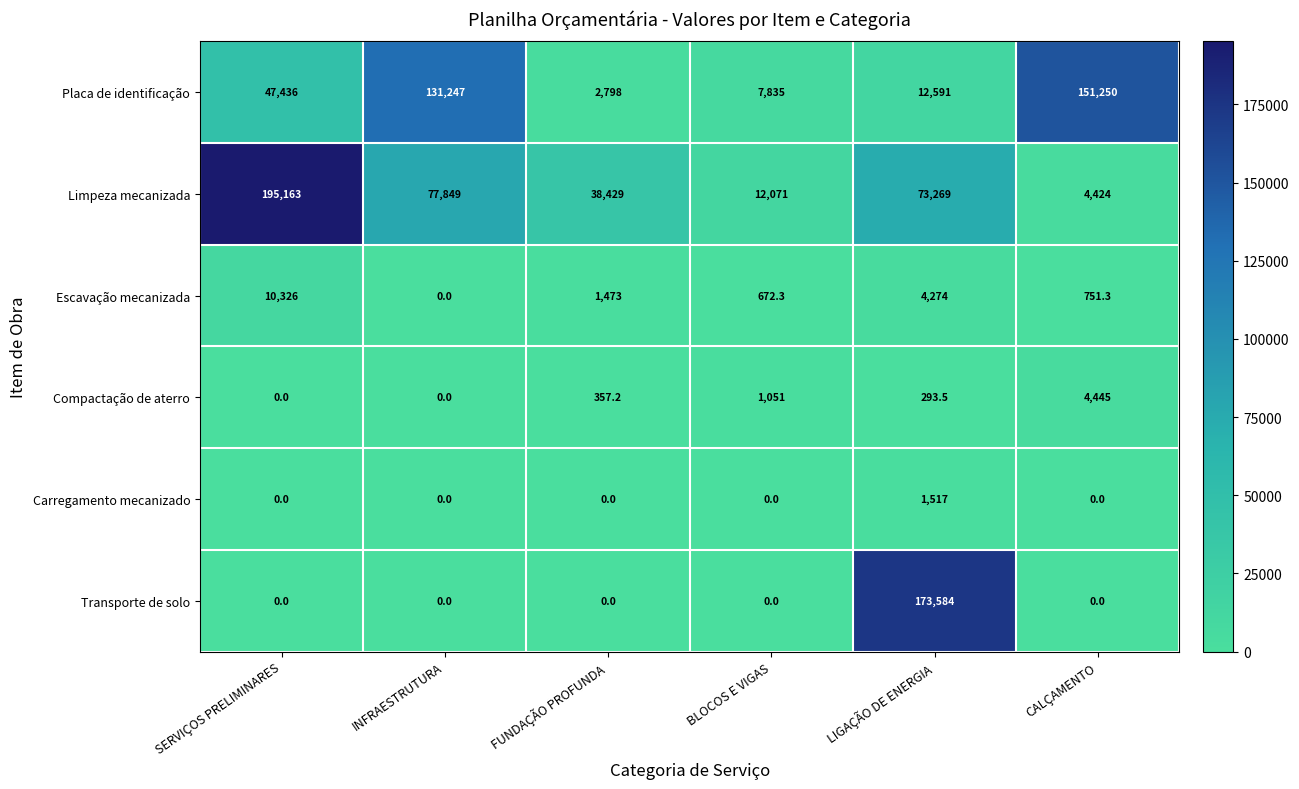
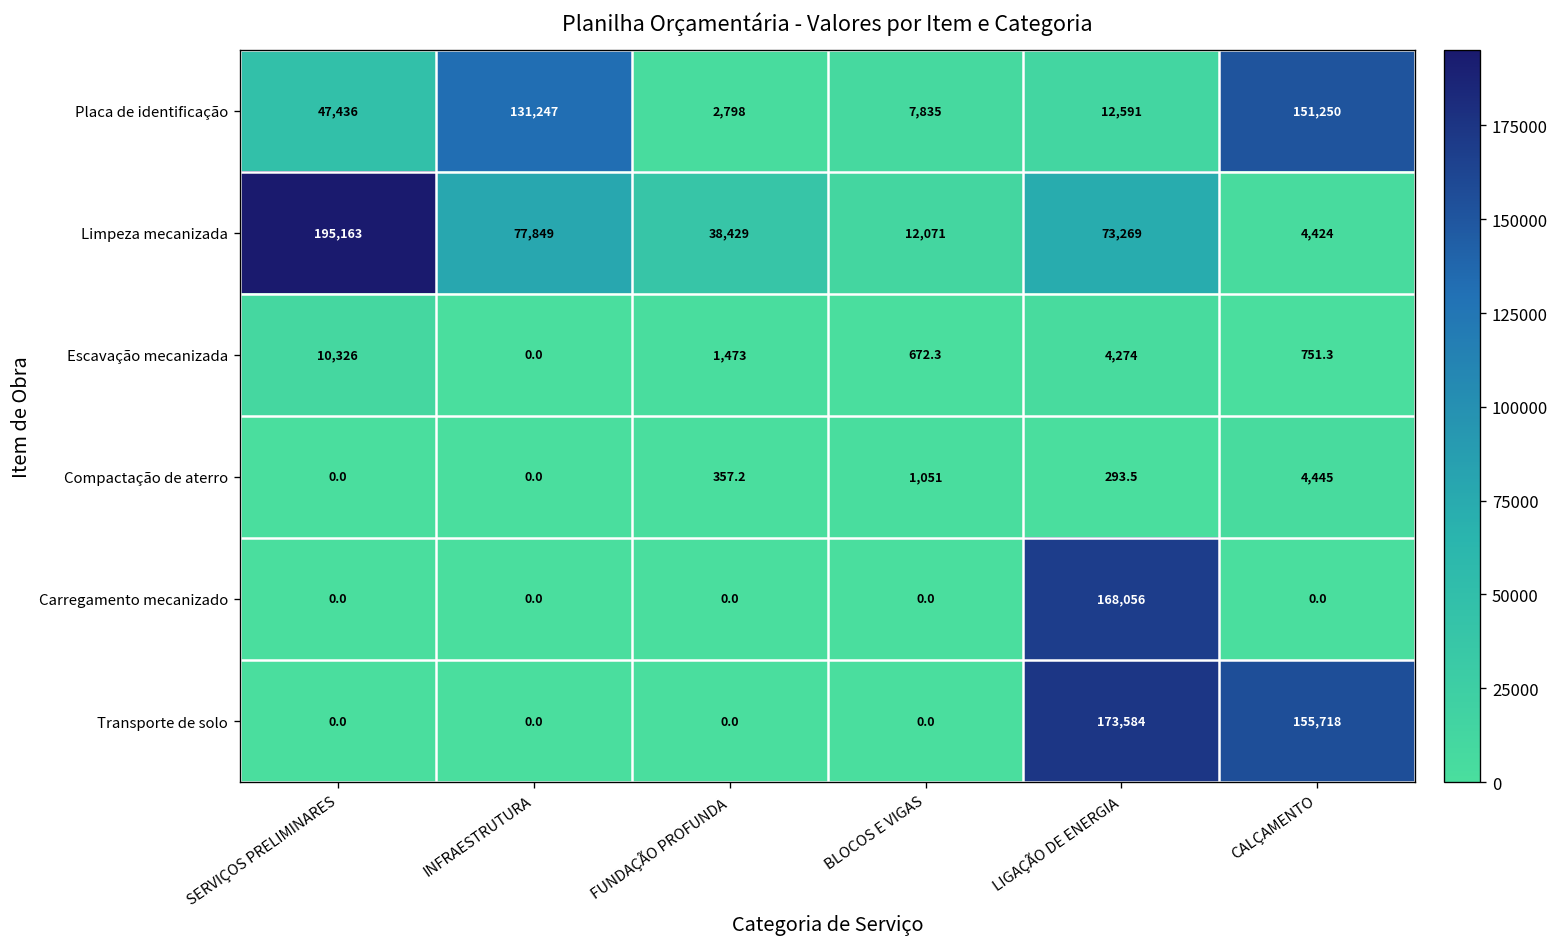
  {
    "Placa de identificação": {
      "SERVIÇOS PRELIMINARES": "47,436",
      "INFRAESTRUTURA": "131,247",
      "FUNDAÇÃO PROFUNDA": "2,798",
      "BLOCOS E VIGAS": "7,835",
      "LIGAÇÃO DE ENERGIA": "12,591",
      "CALÇAMENTO": "151,250"
    },
    "Limpeza mecanizada": {
      "SERVIÇOS PRELIMINARES": "195,163",
      "INFRAESTRUTURA": "77,849",
      "FUNDAÇÃO PROFUNDA": "38,429",
      "BLOCOS E VIGAS": "12,071",
      "LIGAÇÃO DE ENERGIA": "73,269",
      "CALÇAMENTO": "4,424"
    },
    "Escavação mecanizada": {
      "SERVIÇOS PRELIMINARES": "10,326",
      "INFRAESTRUTURA": "0.0",
      "FUNDAÇÃO PROFUNDA": "1,473",
      "BLOCOS E VIGAS": "672.3",
      "LIGAÇÃO DE ENERGIA": "4,274",
      "CALÇAMENTO": "751.3"
    },
    "Compactação de aterro": {
      "SERVIÇOS PRELIMINARES": "0.0",
      "INFRAESTRUTURA": "0.0",
      "FUNDAÇÃO PROFUNDA": "357.2",
      "BLOCOS E VIGAS": "1,051",
      "LIGAÇÃO DE ENERGIA": "293.5",
      "CALÇAMENTO": "4,445"
    },
    "Carregamento mecanizado": {
      "SERVIÇOS PRELIMINARES": "0.0",
      "INFRAESTRUTURA": "0.0",
      "FUNDAÇÃO PROFUNDA": "0.0",
      "BLOCOS E VIGAS": "0.0",
-     "LIGAÇÃO DE ENERGIA": "1,517",
+     "LIGAÇÃO DE ENERGIA": "168,056",
      "CALÇAMENTO": "0.0"
    },
    "Transporte de solo": {
      "SERVIÇOS PRELIMINARES": "0.0",
      "INFRAESTRUTURA": "0.0",
      "FUNDAÇÃO PROFUNDA": "0.0",
      "BLOCOS E VIGAS": "0.0",
      "LIGAÇÃO DE ENERGIA": "173,584",
-     "CALÇAMENTO": "0.0"
+     "CALÇAMENTO": "155,718"
    }
  }
